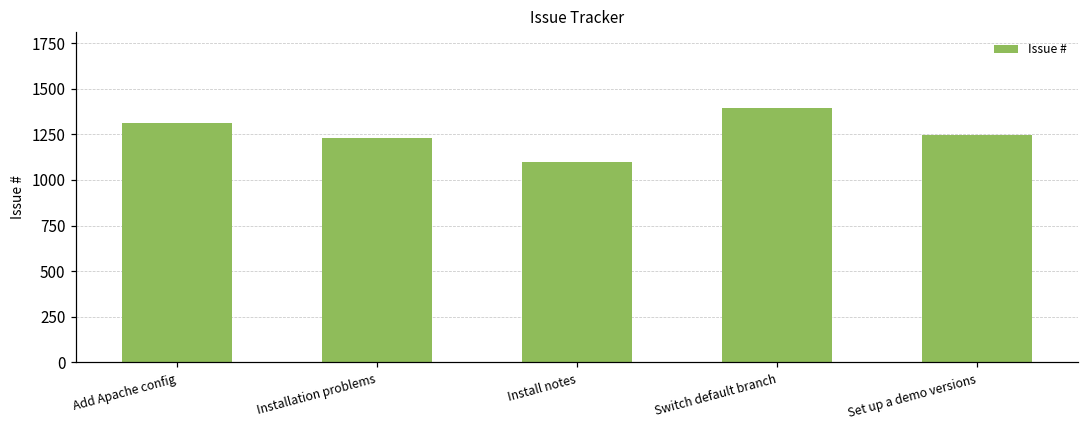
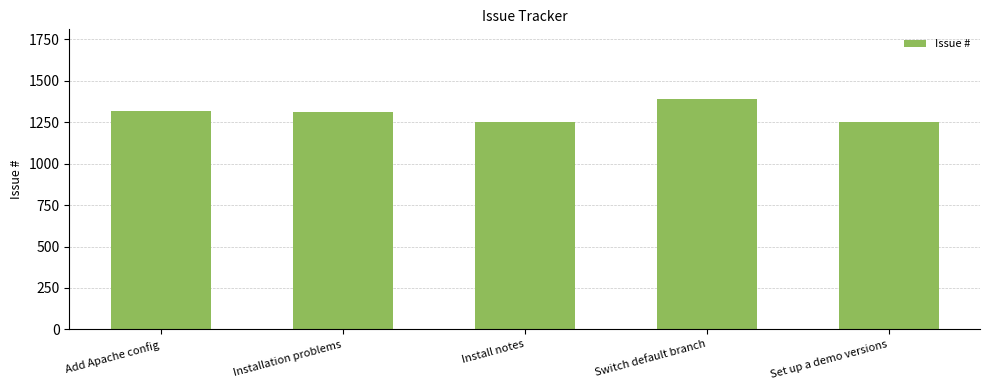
  {
    "Add Apache config": 1320,
-   "Installation problems": 1230,
-   "Install notes": 1100,
+   "Installation problems": 1310,
+   "Install notes": 1250,
    "Switch default branch": 1390,
    "Set up a demo versions": 1250
  }
